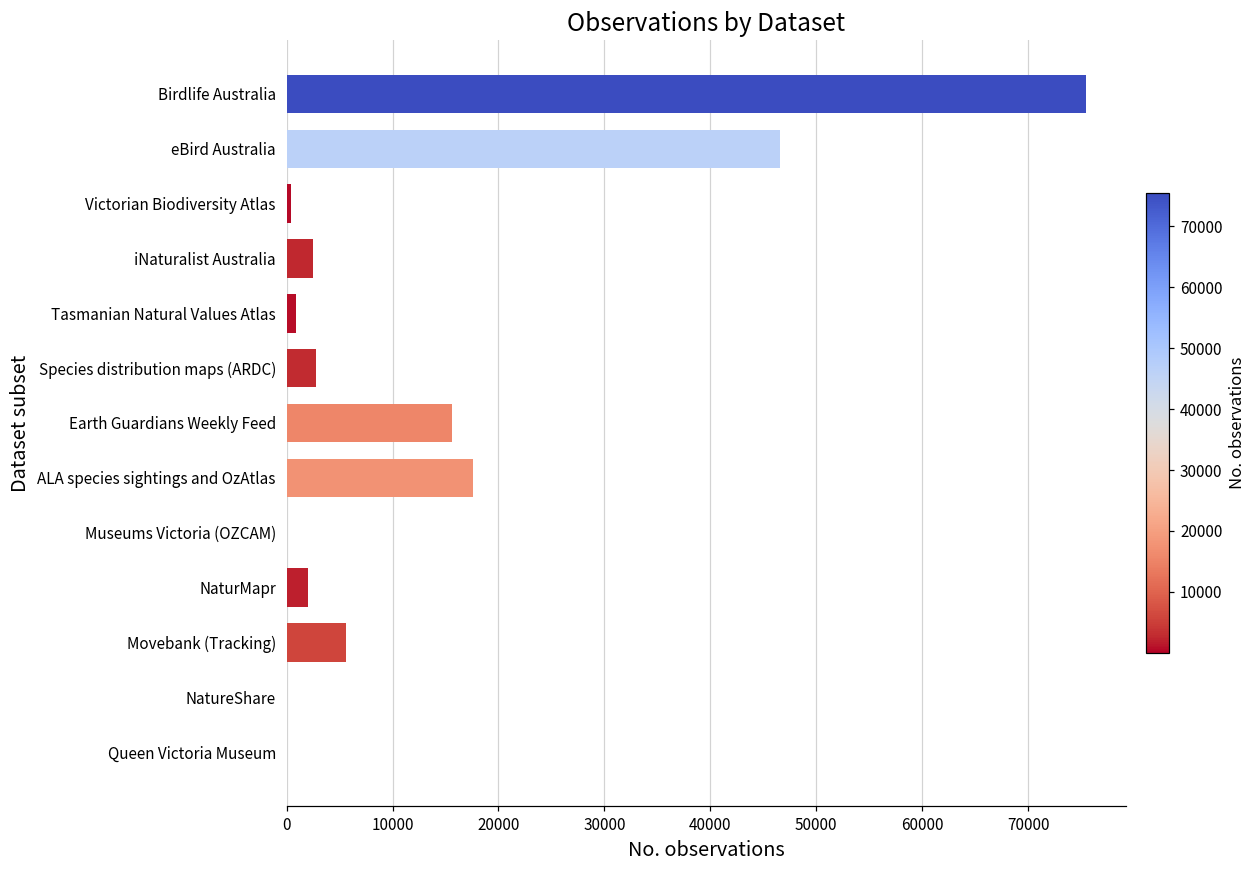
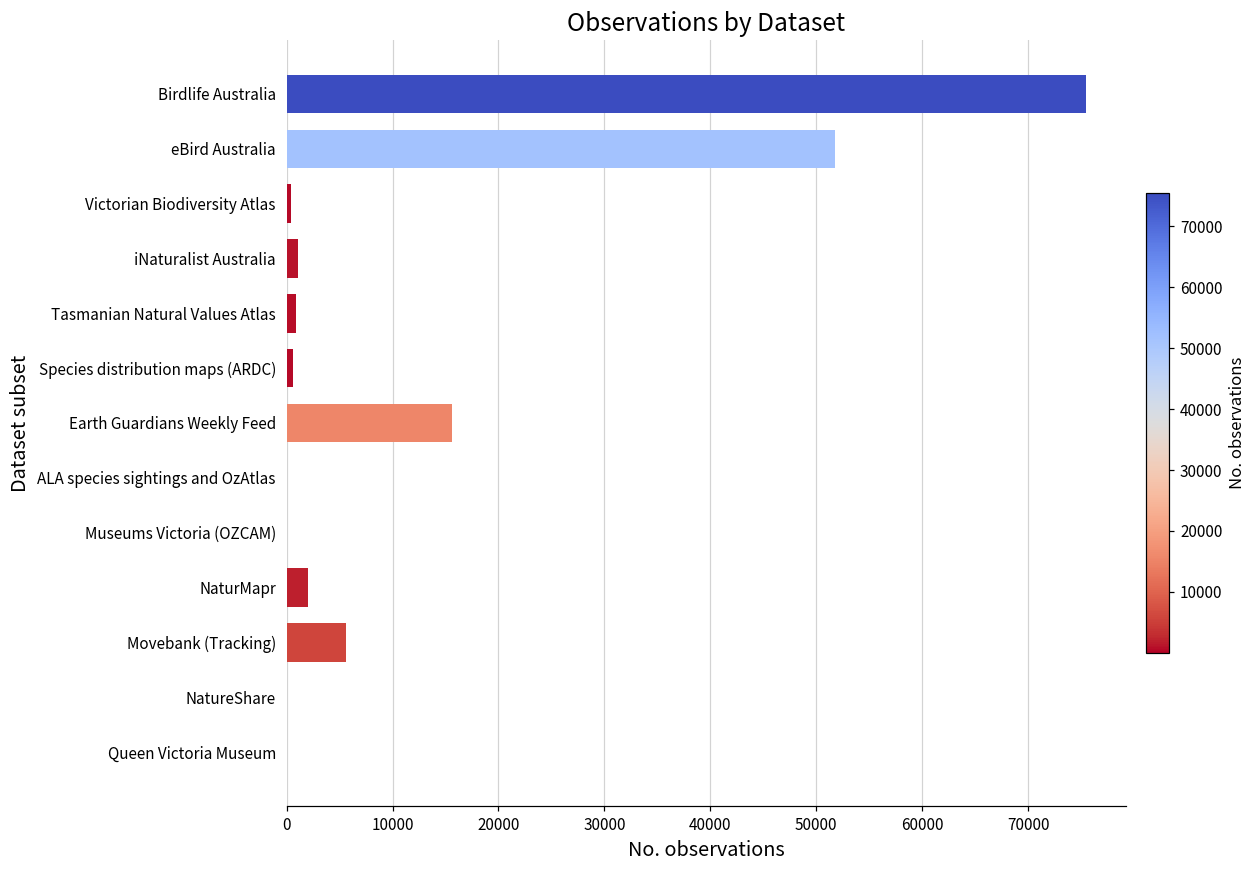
  {
    "Birdlife Australia": 75000,
-   "eBird Australia": 47000,
+   "eBird Australia": 52000,
    "Victorian Biodiversity Atlas": 0,
-   "iNaturalist Australia": 3000,
+   "iNaturalist Australia": 1000,
    "Tasmanian Natural Values Atlas": 1000,
-   "Species distribution maps (ARDC)": 3000,
+   "Species distribution maps (ARDC)": 1000,
    "Earth Guardians Weekly Feed": 16000,
-   "ALA species sightings and OzAtlas": 18000,
+   "ALA species sightings and OzAtlas": 0,
    "NaturMapr": 2000,
    "Movebank (Tracking)": 6000
  }
